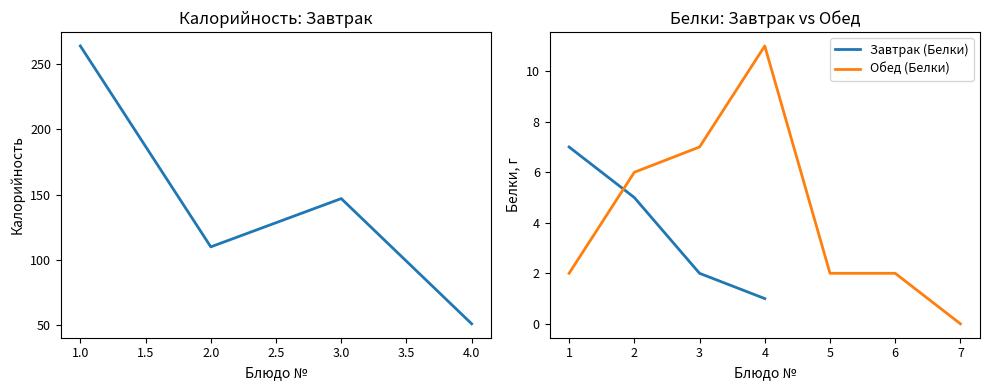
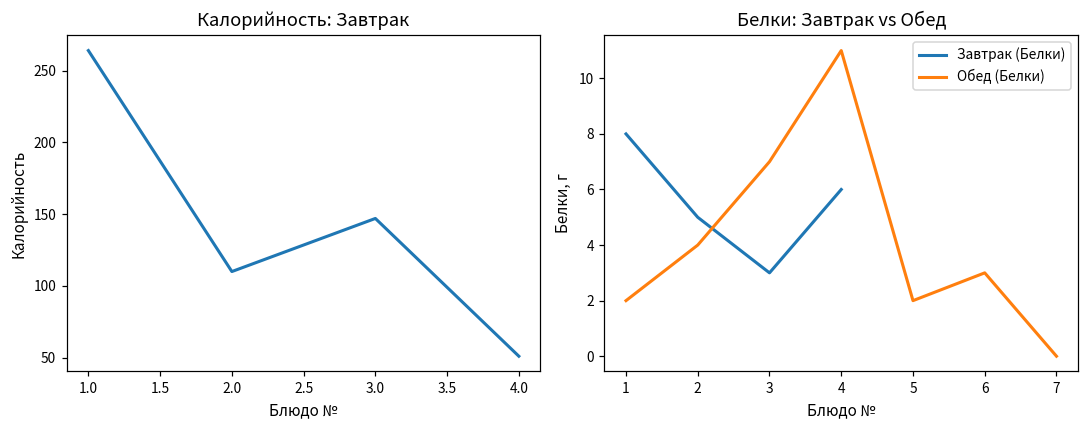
  {
    "Калорийность: Завтрак": {
      "1.0": 264,
      "2.0": 110,
      "3.0": 147,
      "4.0": 51
    },
    "Белки: Завтрак vs Обед": {
      "Завтрак (Белки)": {
-       "1": 7,
+       "1": 8,
        "2": 5,
-       "3": 2,
-       "4": 1
+       "3": 3,
+       "4": 6
      },
      "Обед (Белки)": {
        "1": 2,
-       "2": 6,
+       "2": 4,
        "3": 7,
        "4": 11,
        "5": 2,
-       "6": 2,
+       "6": 3,
        "7": 0
      }
    }
  }
